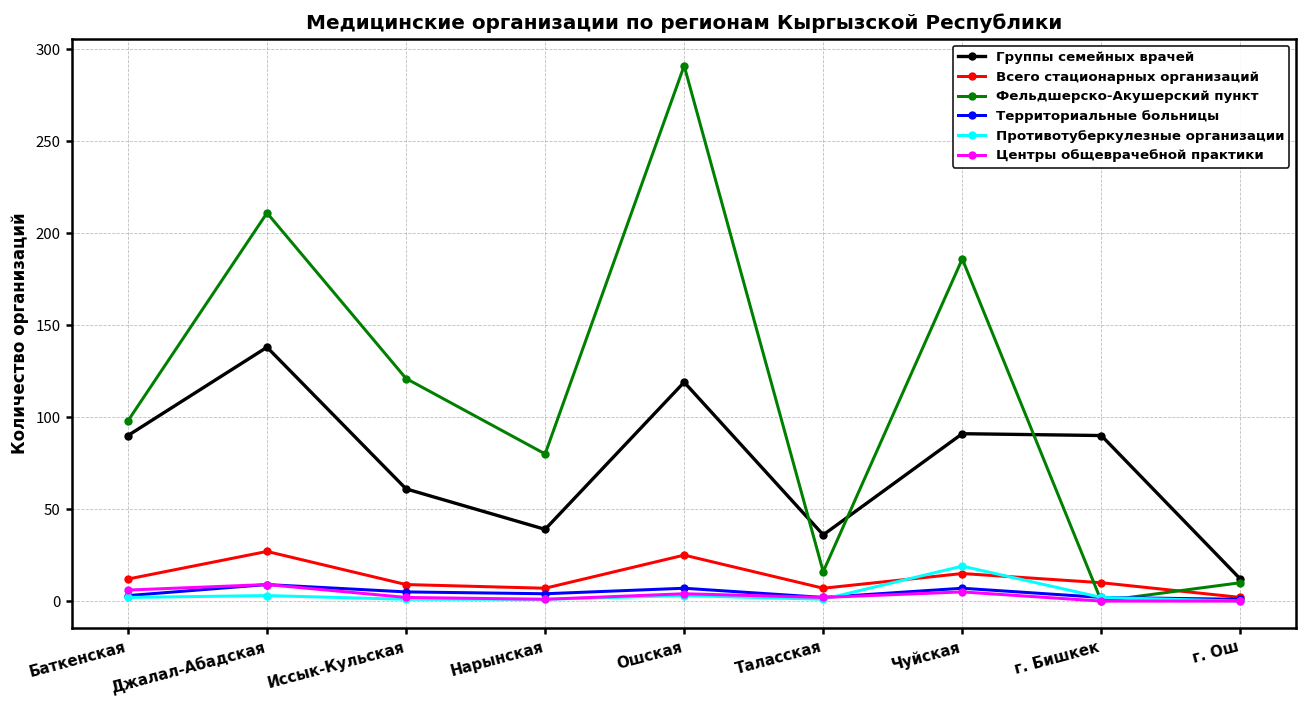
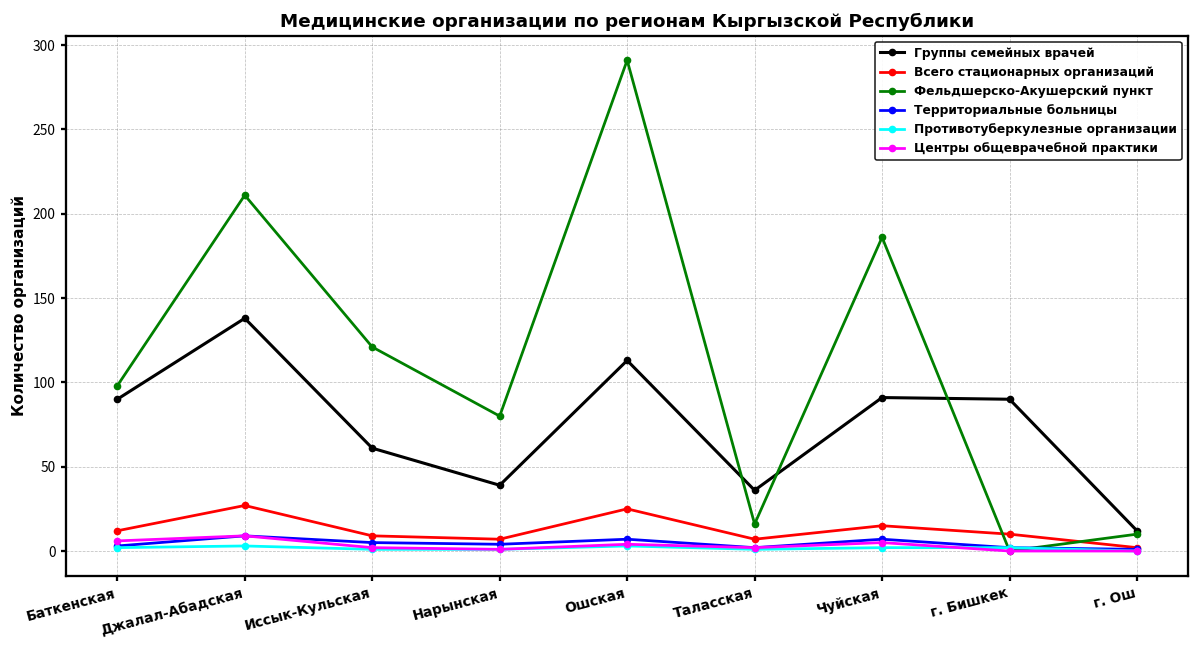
  {
    "Группы семейных врачей": {
      "Баткенская": 90,
      "Джалал-Абадская": 138,
      "Иссык-Кульская": 61,
      "Нарынская": 39,
-     "Ошская": 119,
+     "Ошская": 113,
      "Таласская": 36,
      "Чуйская": 91,
      "г. Бишкек": 90,
      "г. Ош": 12
    },
    "Всего стационарных организаций": {
      "Баткенская": 12,
      "Джалал-Абадская": 27,
      "Иссык-Кульская": 9,
      "Нарынская": 7,
      "Ошская": 25,
      "Таласская": 7,
      "Чуйская": 15,
      "г. Бишкек": 10
    },
    "Фельдшерско-Акушерский пункт": {
      "Баткенская": 98,
      "Джалал-Абадская": 211,
      "Иссык-Кульская": 121,
      "Нарынская": 80,
      "Ошская": 291,
      "Таласская": 16,
      "Чуйская": 186,
      "г. Ош": 10
    },
    "Территориальные больницы": {
      "Иссык-Кульская": 5,
      "Нарынская": 4,
      "Ошская": 7,
      "Чуйская": 7
    },
    "Противотуберкулезные организации": {
      "Джалал-Абадская": 3,
-     "Чуйская": 19
+     "Чуйская": 2
    },
    "Центры общеврачебной практики": {
      "Баткенская": 6,
      "Чуйская": 5
    }
  }
